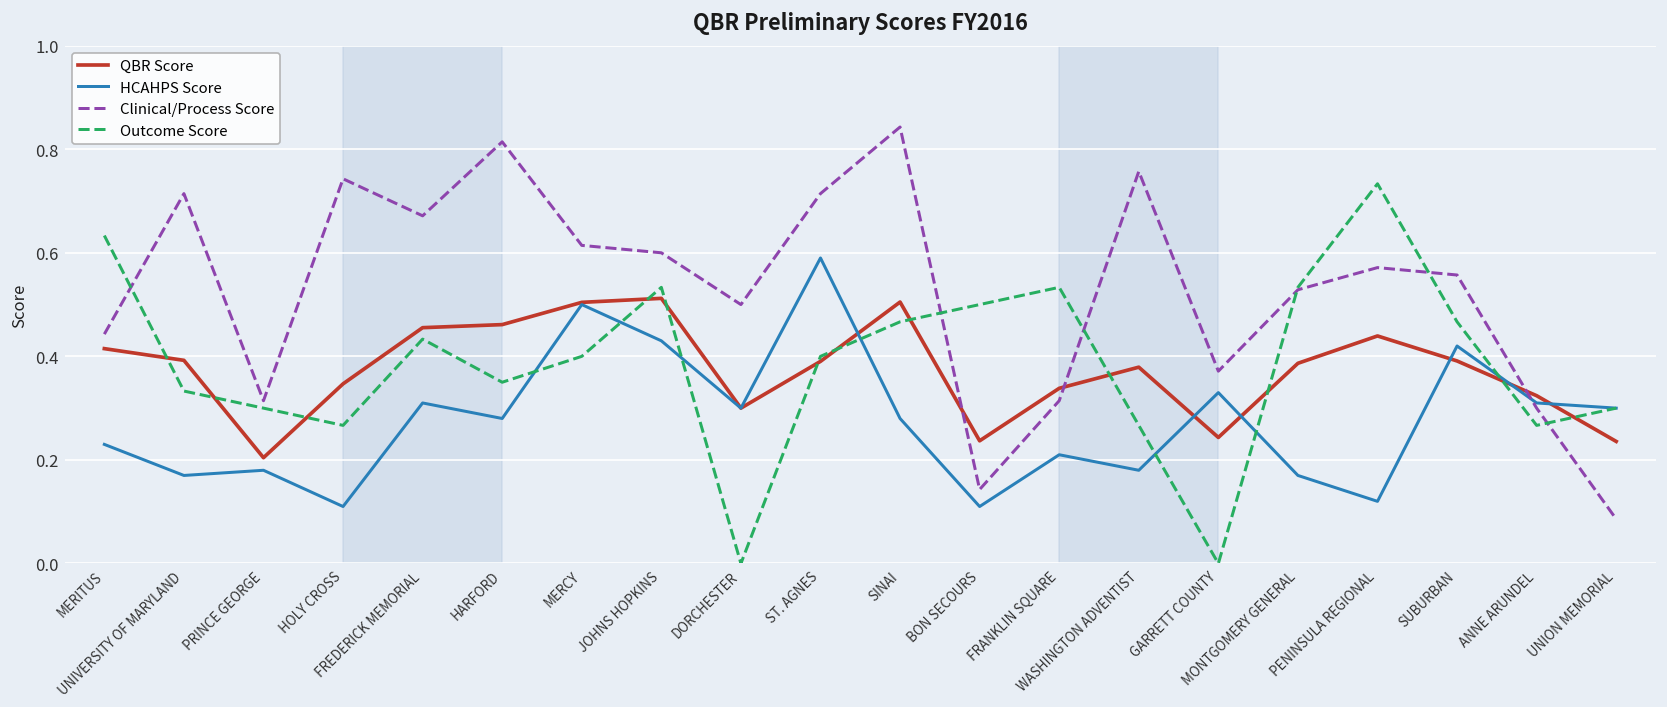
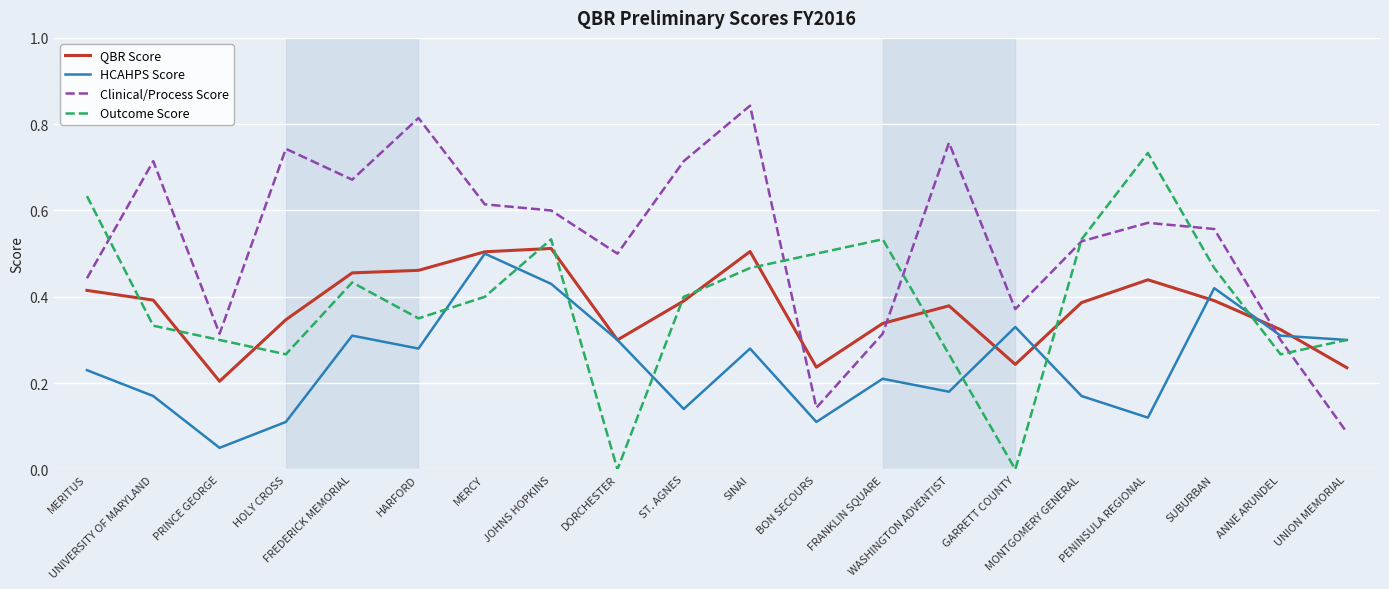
  {
    "QBR Score": {
      "MERITUS": 0.41,
      "UNIVERSITY OF MARYLAND": 0.39,
      "PRINCE GEORGE": 0.20,
      "HOLY CROSS": 0.35,
      "FREDERICK MEMORIAL": 0.46,
      "HARFORD": 0.46,
      "JOHNS HOPKINS": 0.51,
      "ST. AGNES": 0.39,
      "SINAI": 0.50,
      "BON SECOURS": 0.24,
      "FRANKLIN SQUARE": 0.34,
      "WASHINGTON ADVENTIST": 0.38,
      "GARRETT COUNTY": 0.24,
      "MONTGOMERY GENERAL": 0.39,
      "PENINSULA REGIONAL": 0.44,
      "SUBURBAN": 0.39,
      "ANNE ARUNDEL": 0.32,
      "UNION MEMORIAL": 0.24
    },
    "HCAHPS Score": {
      "MERITUS": 0.23,
      "UNIVERSITY OF MARYLAND": 0.17,
-     "PRINCE GEORGE": 0.18,
+     "PRINCE GEORGE": 0.05,
      "HOLY CROSS": 0.11,
      "FREDERICK MEMORIAL": 0.31,
      "HARFORD": 0.28,
      "JOHNS HOPKINS": 0.43,
-     "ST. AGNES": 0.59,
+     "ST. AGNES": 0.14,
      "SINAI": 0.28,
      "BON SECOURS": 0.11,
      "FRANKLIN SQUARE": 0.21,
      "WASHINGTON ADVENTIST": 0.18,
      "GARRETT COUNTY": 0.33,
      "MONTGOMERY GENERAL": 0.17,
      "PENINSULA REGIONAL": 0.12,
      "SUBURBAN": 0.42,
      "ANNE ARUNDEL": 0.31
    },
    "Clinical/Process Score": {
      "MERITUS": 0.44,
      "UNIVERSITY OF MARYLAND": 0.71,
      "PRINCE GEORGE": 0.31,
      "HOLY CROSS": 0.74,
      "FREDERICK MEMORIAL": 0.67,
      "HARFORD": 0.81,
      "MERCY": 0.61,
      "JOHNS HOPKINS": 0.60,
      "DORCHESTER": 0.50,
      "ST. AGNES": 0.71,
      "SINAI": 0.84,
      "BON SECOURS": 0.14,
      "FRANKLIN SQUARE": 0.31,
      "WASHINGTON ADVENTIST": 0.76,
      "GARRETT COUNTY": 0.37,
      "PENINSULA REGIONAL": 0.57,
      "SUBURBAN": 0.56,
      "ANNE ARUNDEL": 0.30,
      "UNION MEMORIAL": 0.09
    },
    "Outcome Score": {
      "MERITUS": 0.63,
      "UNIVERSITY OF MARYLAND": 0.33,
      "PRINCE GEORGE": 0.30,
      "HOLY CROSS": 0.27,
      "FREDERICK MEMORIAL": 0.43,
      "HARFORD": 0.35,
      "MERCY": 0.40,
      "JOHNS HOPKINS": 0.53,
      "DORCHESTER": 0.00,
      "ST. AGNES": 0.40,
      "SINAI": 0.47,
      "BON SECOURS": 0.50,
      "FRANKLIN SQUARE": 0.53,
      "WASHINGTON ADVENTIST": 0.27,
      "GARRETT COUNTY": 0.00,
      "PENINSULA REGIONAL": 0.73,
      "SUBURBAN": 0.47,
      "ANNE ARUNDEL": 0.27
    }
  }
